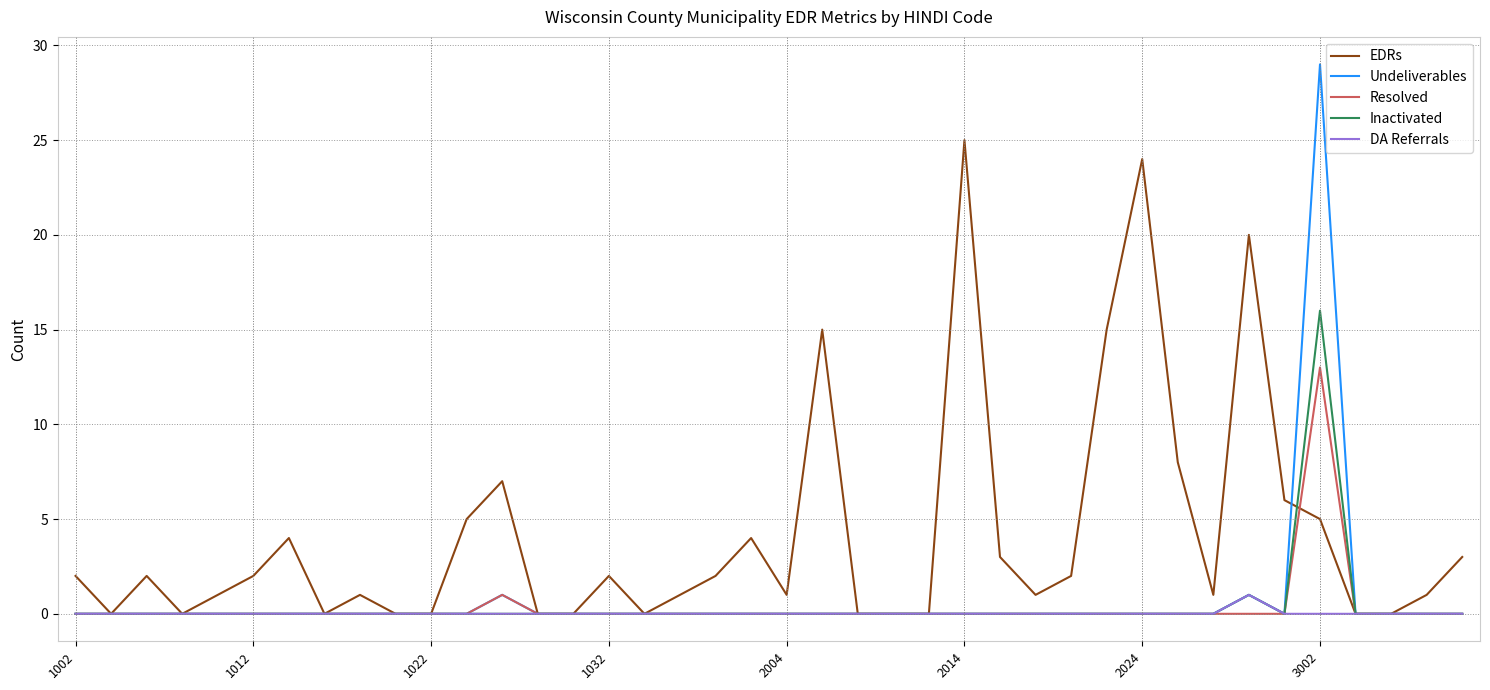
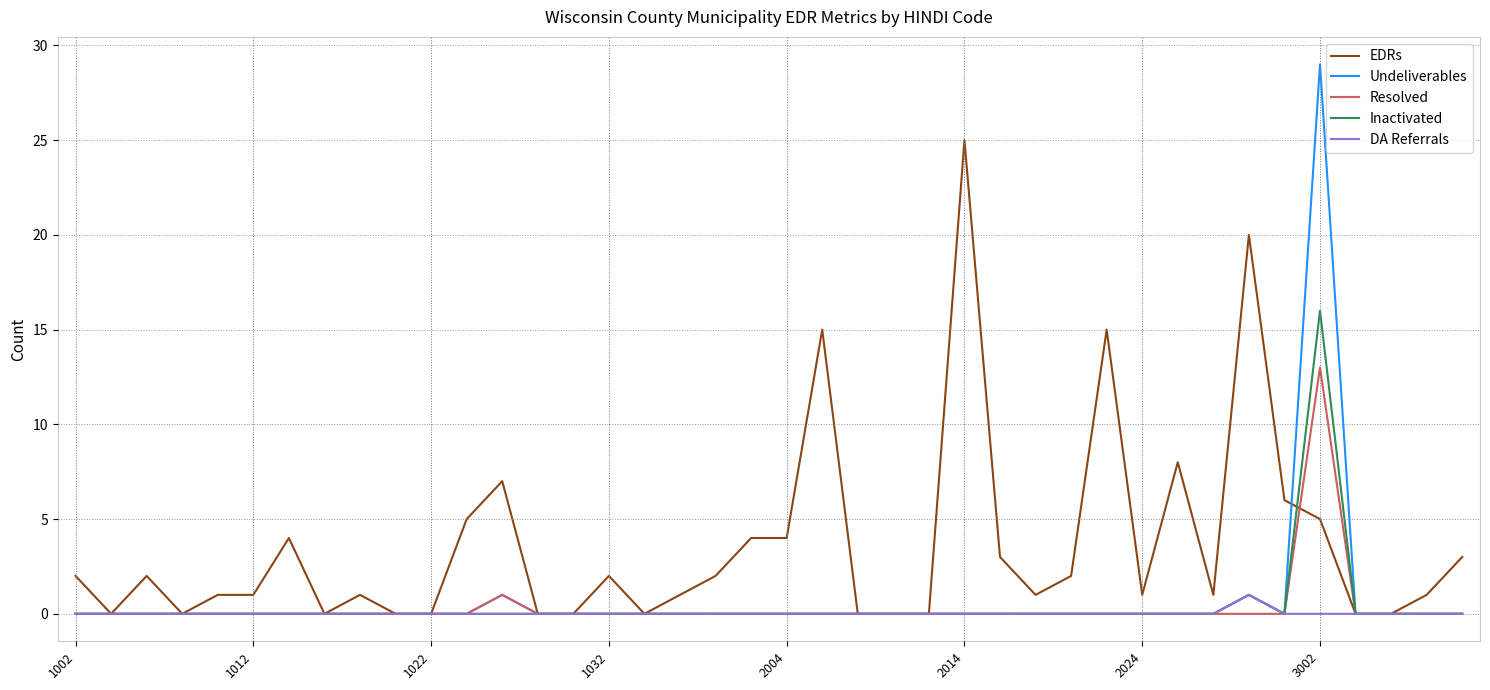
  {
    "EDRs": {
      "1002": 2,
-     "1012": 2,
+     "1012": 1,
      "1032": 2,
-     "2004": 1,
+     "2004": 4,
      "2014": 25,
-     "2024": 24,
+     "2024": 1,
      "3002": 5
    },
    "Undeliverables": {
      "3002": 29
    },
    "Resolved": {
      "3002": 13
    },
    "Inactivated": {
      "3002": 16
    },
    "DA Referrals": {
      "3002": 0
    }
  }
